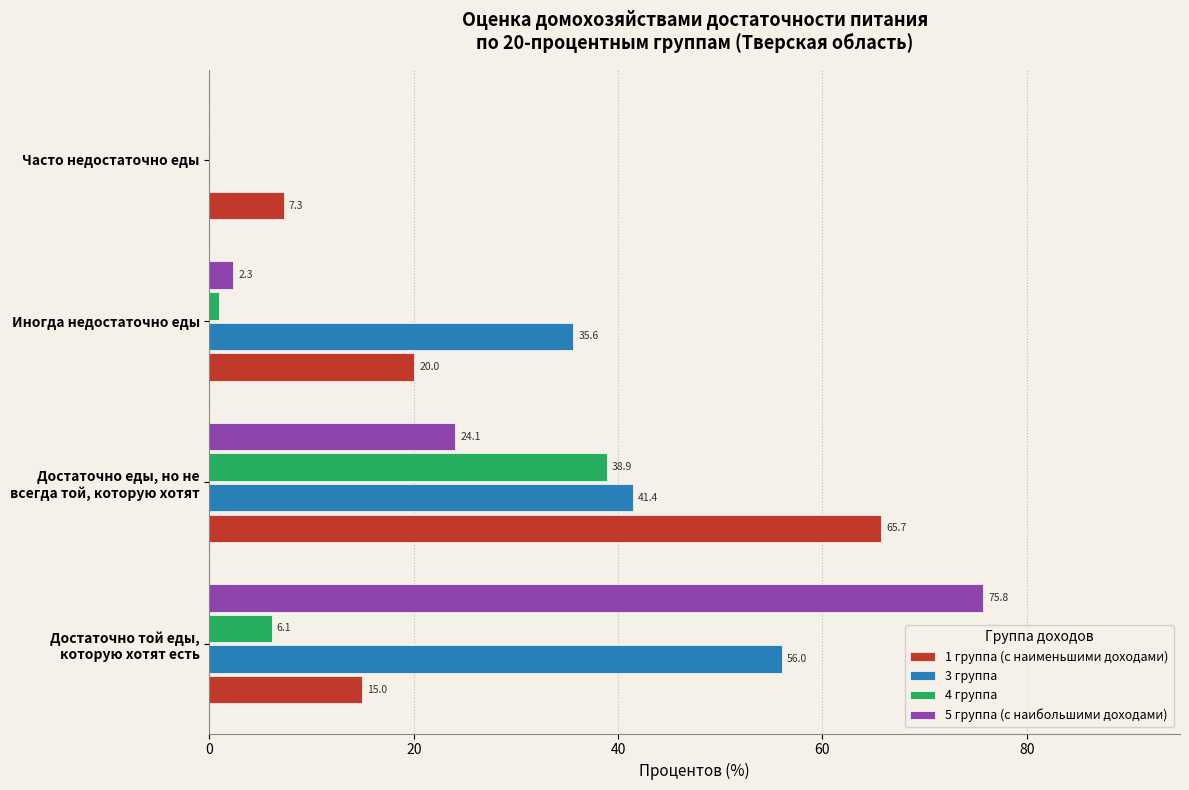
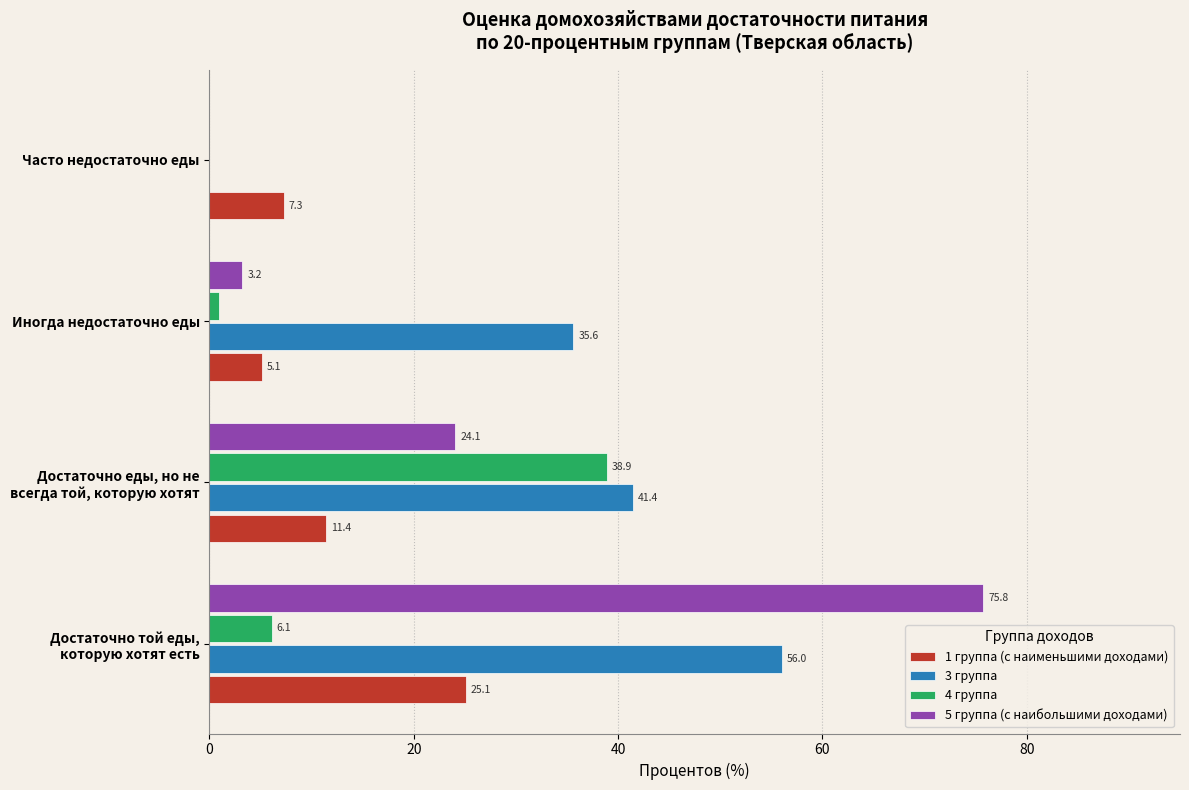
  {
    "1 группа (с наименьшими доходами)": {
      "Часто недостаточно еды": 7.3,
-     "Иногда недостаточно еды": 20.0,
-     "Достаточно еды, но не всегда той, которую хотят": 65.7,
-     "Достаточно той еды, которую хотят есть": 15.0
+     "Иногда недостаточно еды": 5.1,
+     "Достаточно еды, но не всегда той, которую хотят": 11.4,
+     "Достаточно той еды, которую хотят есть": 25.1
    },
    "3 группа": {
      "Иногда недостаточно еды": 35.6,
      "Достаточно еды, но не всегда той, которую хотят": 41.4,
      "Достаточно той еды, которую хотят есть": 56.0
    },
    "4 группа": {
      "Достаточно еды, но не всегда той, которую хотят": 38.9,
      "Достаточно той еды, которую хотят есть": 6.1
    },
    "5 группа (с наибольшими доходами)": {
-     "Иногда недостаточно еды": 2.3,
+     "Иногда недостаточно еды": 3.2,
      "Достаточно еды, но не всегда той, которую хотят": 24.1,
      "Достаточно той еды, которую хотят есть": 75.8
    }
  }
